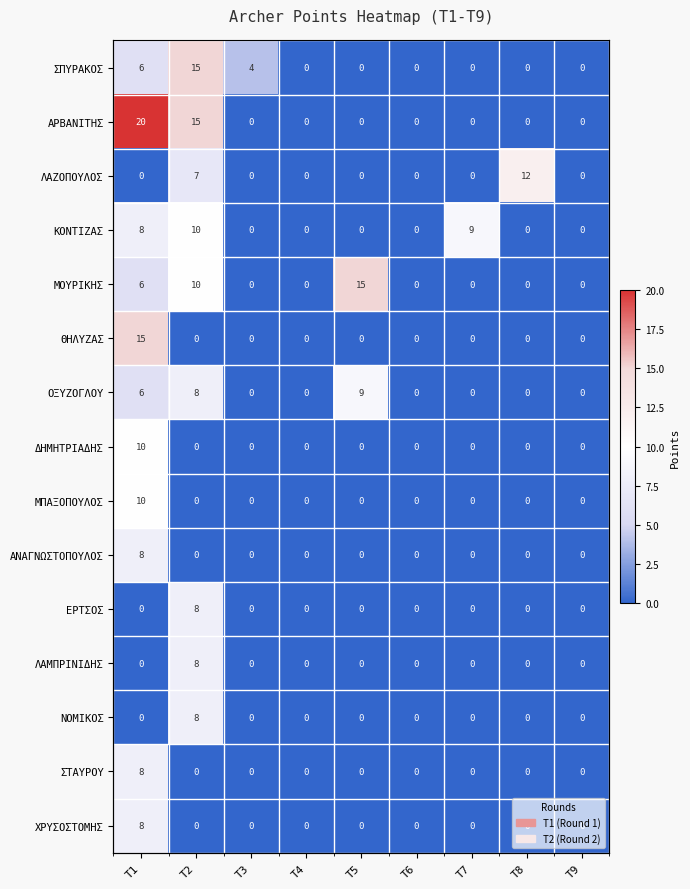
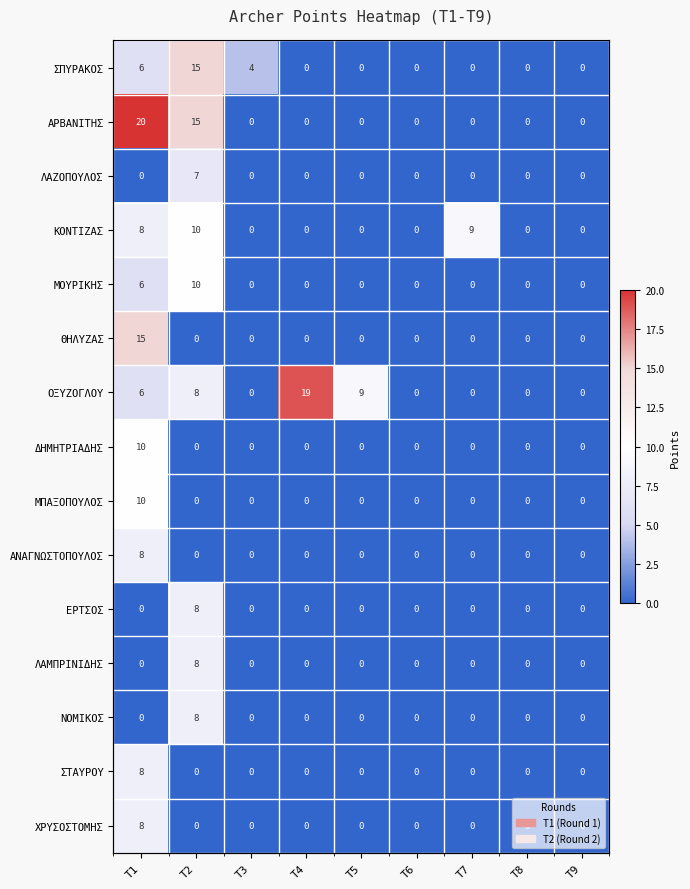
  {
    "ΣΠΥΡΑΚΟΣ": {
      "T1": 6,
      "T2": 15,
      "T3": 4,
      "T4": 0,
      "T5": 0,
      "T6": 0,
      "T7": 0,
      "T8": 0,
      "T9": 0
    },
    "ΑΡΒΑΝΙΤΗΣ": {
      "T1": 20,
      "T2": 15,
      "T3": 0,
      "T4": 0,
      "T5": 0,
      "T6": 0,
      "T7": 0,
      "T8": 0,
      "T9": 0
    },
    "ΛΑΖΟΠΟΥΛΟΣ": {
      "T1": 0,
      "T2": 7,
      "T3": 0,
      "T4": 0,
      "T5": 0,
      "T6": 0,
      "T7": 0,
-     "T8": 12,
+     "T8": 0,
      "T9": 0
    },
    "ΚΟΝΤΙΖΑΣ": {
      "T1": 8,
      "T2": 10,
      "T3": 0,
      "T4": 0,
      "T5": 0,
      "T6": 0,
      "T7": 9,
      "T8": 0,
      "T9": 0
    },
    "ΜΟΥΡΙΚΗΣ": {
      "T1": 6,
      "T2": 10,
      "T3": 0,
      "T4": 0,
-     "T5": 15,
+     "T5": 0,
      "T6": 0,
      "T7": 0,
      "T8": 0,
      "T9": 0
    },
    "ΘΗΛΥΖΑΣ": {
      "T1": 15,
      "T2": 0,
      "T3": 0,
      "T4": 0,
      "T5": 0,
      "T6": 0,
      "T7": 0,
      "T8": 0,
      "T9": 0
    },
    "ΟΞΥΖΟΓΛΟΥ": {
      "T1": 6,
      "T2": 8,
      "T3": 0,
-     "T4": 0,
+     "T4": 19,
      "T5": 9,
      "T6": 0,
      "T7": 0,
      "T8": 0,
      "T9": 0
    },
    "ΔΗΜΗΤΡΙΑΔΗΣ": {
      "T1": 10,
      "T2": 0,
      "T3": 0,
      "T4": 0,
      "T5": 0,
      "T6": 0,
      "T7": 0,
      "T8": 0,
      "T9": 0
    },
    "ΜΠΑΞΟΠΟΥΛΟΣ": {
      "T1": 10,
      "T2": 0,
      "T3": 0,
      "T4": 0,
      "T5": 0,
      "T6": 0,
      "T7": 0,
      "T8": 0,
      "T9": 0
    },
    "ΑΝΑΓΝΩΣΤΟΠΟΥΛΟΣ": {
      "T1": 8,
      "T2": 0,
      "T3": 0,
      "T4": 0,
      "T5": 0,
      "T6": 0,
      "T7": 0,
      "T8": 0,
      "T9": 0
    },
    "ΕΡΤΣΟΣ": {
      "T1": 0,
      "T2": 8,
      "T3": 0,
      "T4": 0,
      "T5": 0,
      "T6": 0,
      "T7": 0,
      "T8": 0,
      "T9": 0
    },
    "ΛΑΜΠΡΙΝΙΔΗΣ": {
      "T1": 0,
      "T2": 8,
      "T3": 0,
      "T4": 0,
      "T5": 0,
      "T6": 0,
      "T7": 0,
      "T8": 0,
      "T9": 0
    },
    "ΝΟΜΙΚΟΣ": {
      "T1": 0,
      "T2": 8,
      "T3": 0,
      "T4": 0,
      "T5": 0,
      "T6": 0,
      "T7": 0,
      "T8": 0,
      "T9": 0
    },
    "ΣΤΑΥΡΟΥ": {
      "T1": 8,
      "T2": 0,
      "T3": 0,
      "T4": 0,
      "T5": 0,
      "T6": 0,
      "T7": 0,
      "T8": 0,
      "T9": 0
    },
    "ΧΡΥΣΟΣΤΟΜΗΣ": {
      "T1": 8,
      "T2": 0,
      "T3": 0,
      "T4": 0,
      "T5": 0,
      "T6": 0,
      "T7": 0
    }
  }
